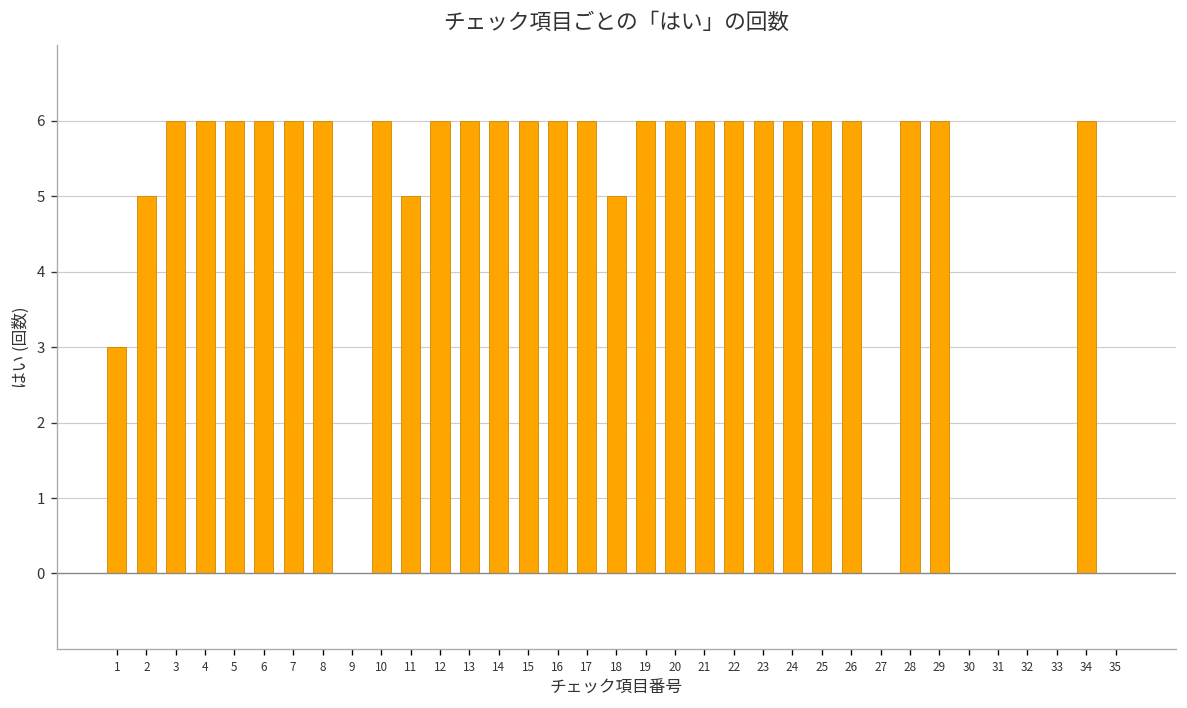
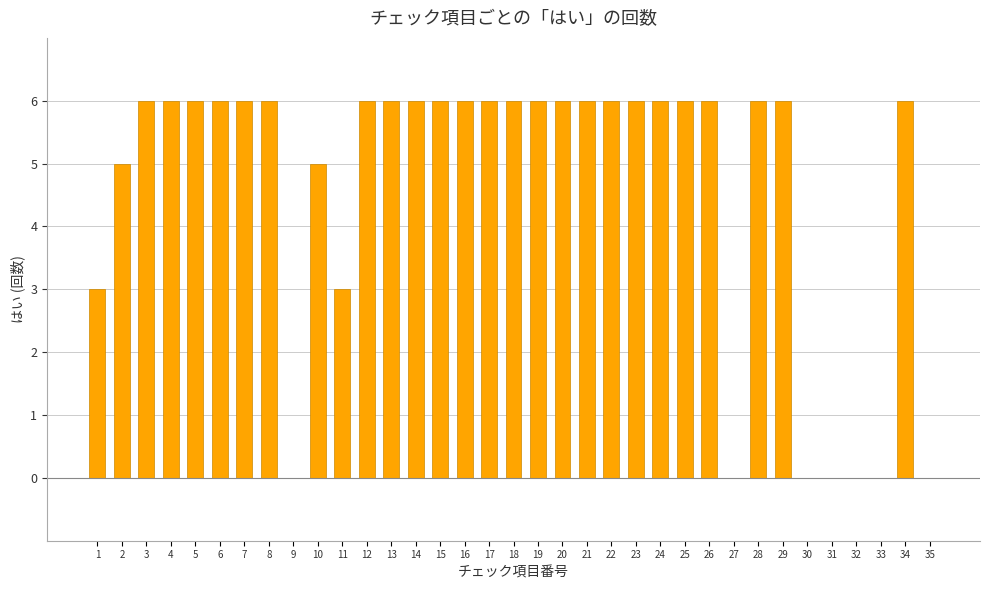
  {
    "1": 3,
    "2": 5,
    "3": 6,
    "4": 6,
    "5": 6,
    "6": 6,
    "7": 6,
    "8": 6,
    "9": 0,
-   "10": 6,
-   "11": 5,
+   "10": 5,
+   "11": 3,
    "12": 6,
    "13": 6,
    "14": 6,
    "15": 6,
    "16": 6,
    "17": 6,
-   "18": 5,
+   "18": 6,
    "19": 6,
    "20": 6,
    "21": 6,
    "22": 6,
    "23": 6,
    "24": 6,
    "25": 6,
    "26": 6,
    "27": 0,
    "28": 6,
    "29": 6,
    "30": 0,
    "31": 0,
    "32": 0,
    "33": 0,
    "34": 6,
    "35": 0
  }
